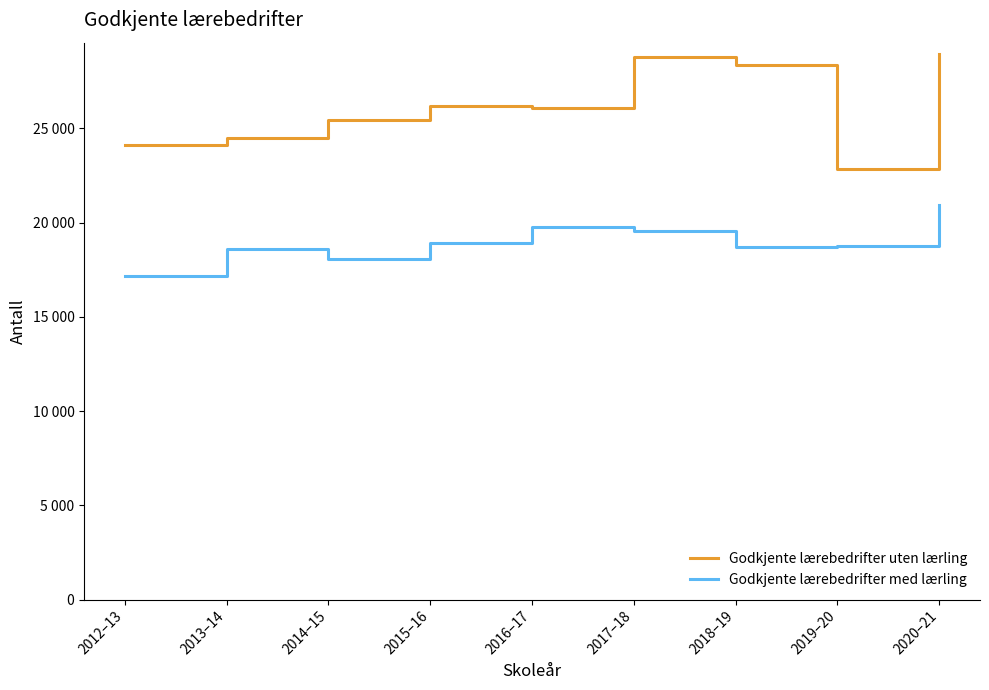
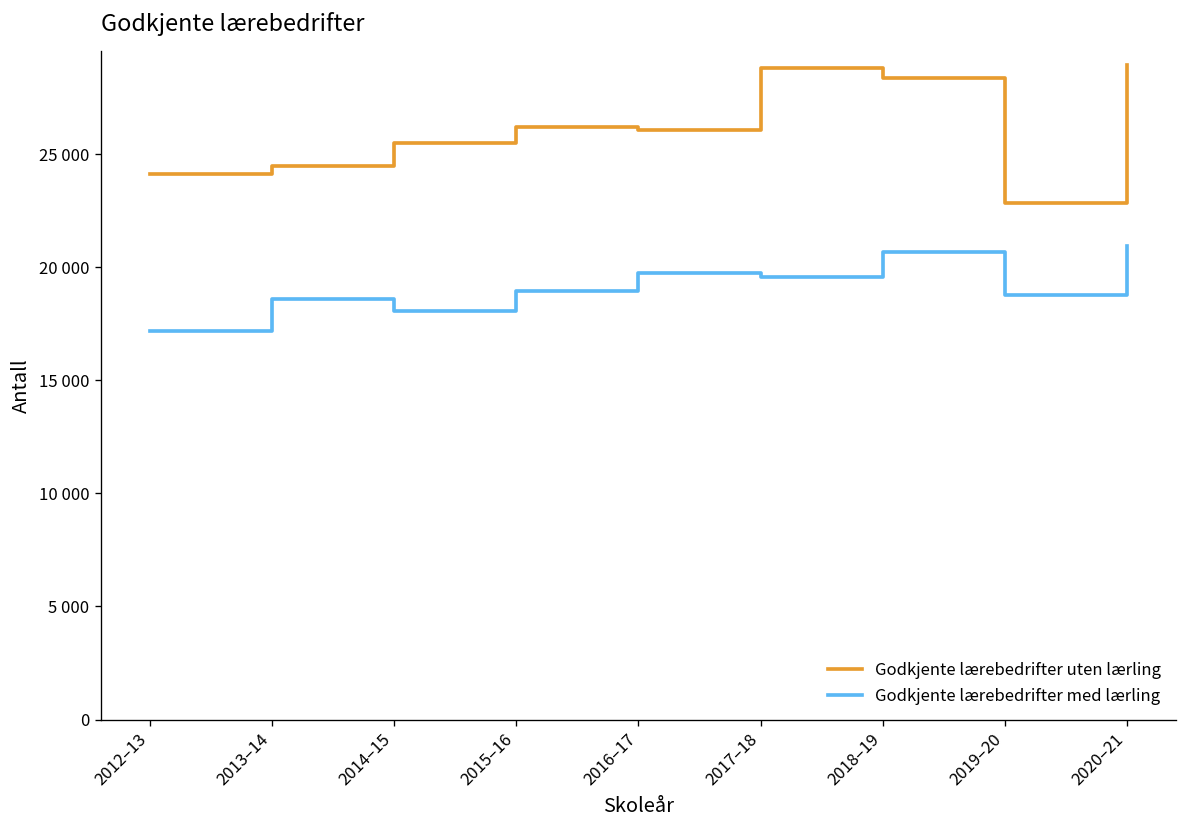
  {
    "Godkjente lærebedrifter uten lærling": {
      "2012–13": 24100,
      "2013–14": 24500,
      "2014–15": 25500,
      "2015–16": 26200,
      "2016–17": 26100,
      "2017–18": 28800,
      "2018–19": 28400,
      "2019–20": 22900,
      "2020–21": 29000
    },
    "Godkjente lærebedrifter med lærling": {
      "2012–13": 17200,
      "2013–14": 18600,
      "2014–15": 18100,
      "2015–16": 18900,
      "2016–17": 19800,
      "2017–18": 19600,
-     "2018–19": 18700,
+     "2018–19": 20700,
      "2019–20": 18800,
      "2020–21": 21000
    }
  }
